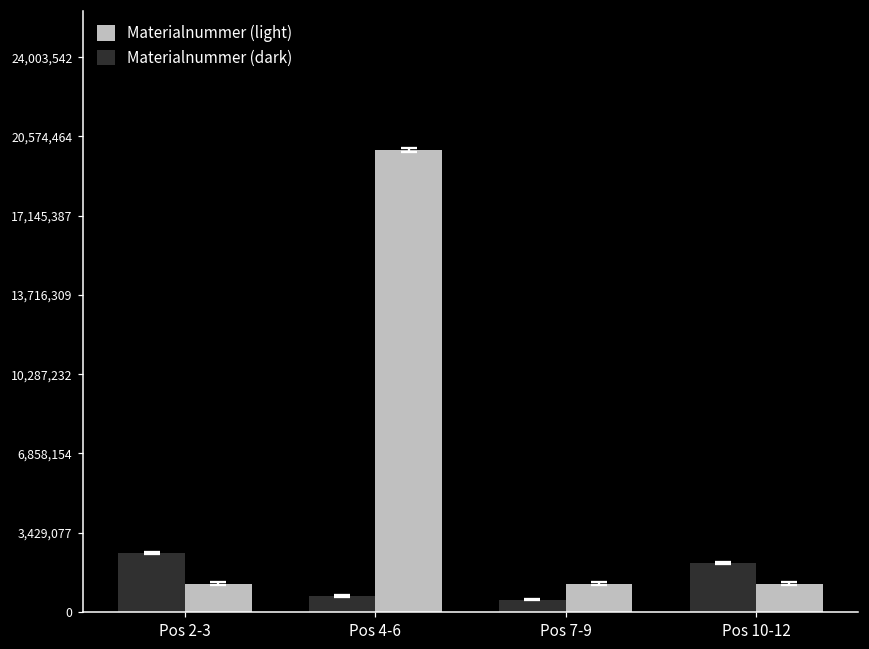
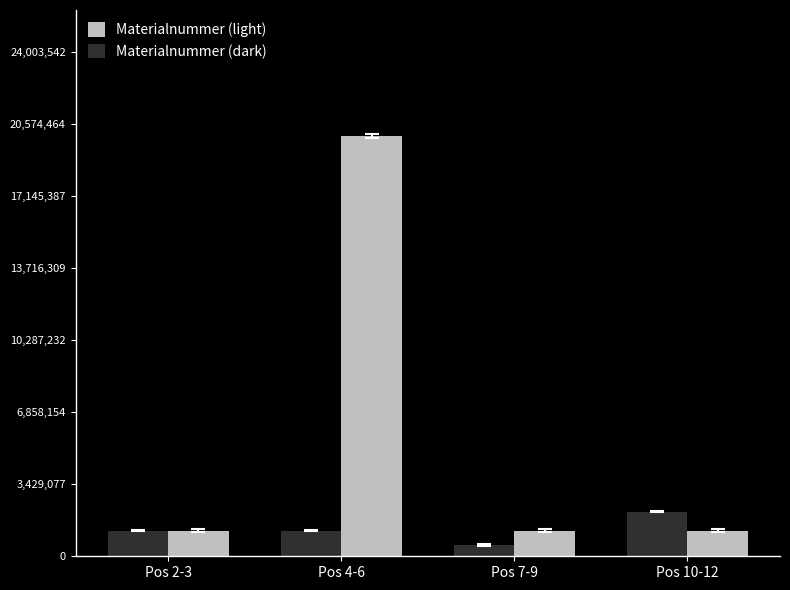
  {
    "Materialnummer (light)": {
      "Pos 2-3": "1,200,000",
      "Pos 4-6": "20,000,000",
      "Pos 7-9": "1,200,000",
      "Pos 10-12": "1,200,000"
    },
    "Materialnummer (dark)": {
-     "Pos 2-3": "2,500,000",
-     "Pos 4-6": "700,000",
+     "Pos 2-3": "1,200,000",
+     "Pos 4-6": "1,200,000",
      "Pos 7-9": "500,000",
      "Pos 10-12": "2,100,000"
    }
  }
